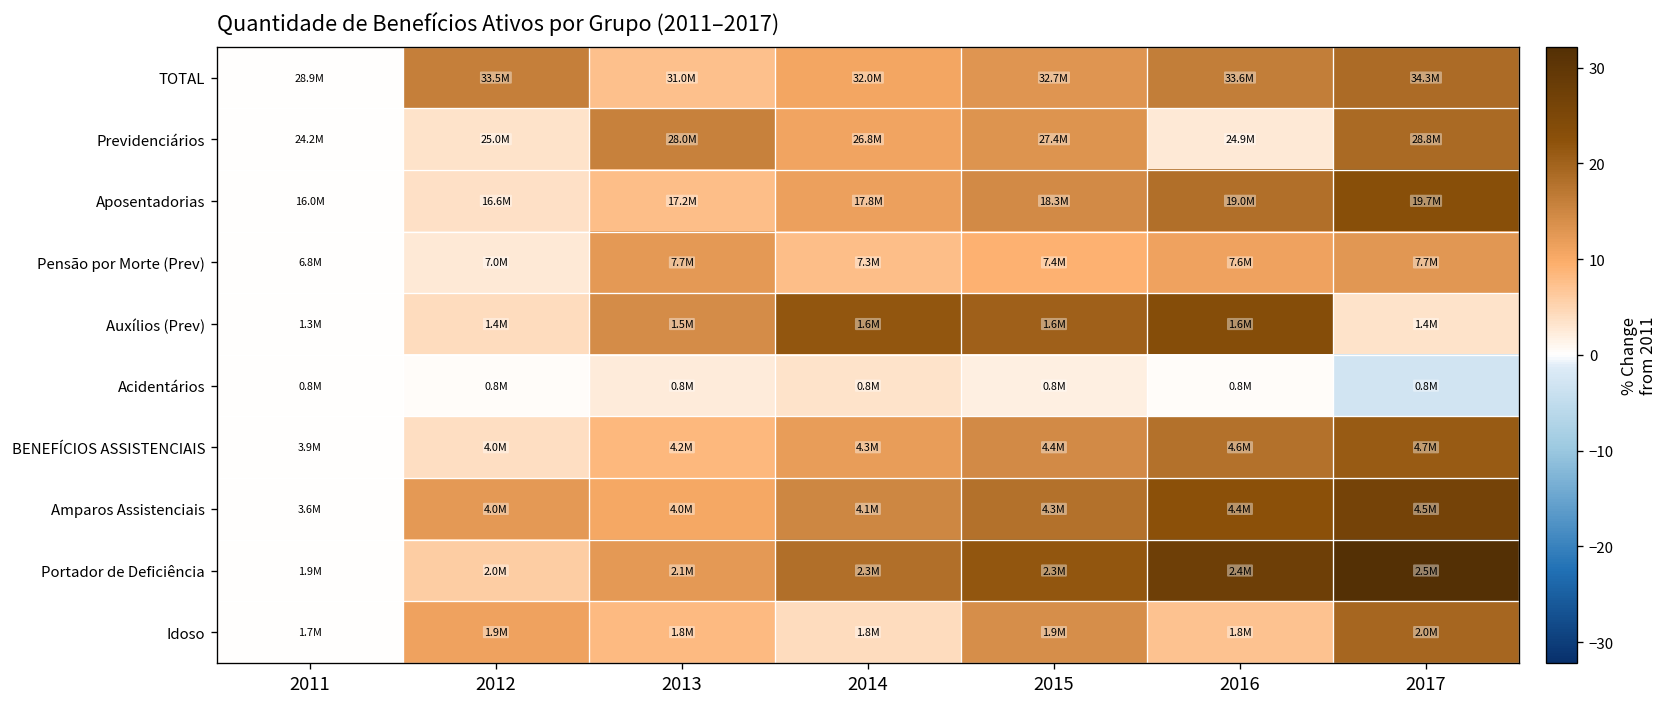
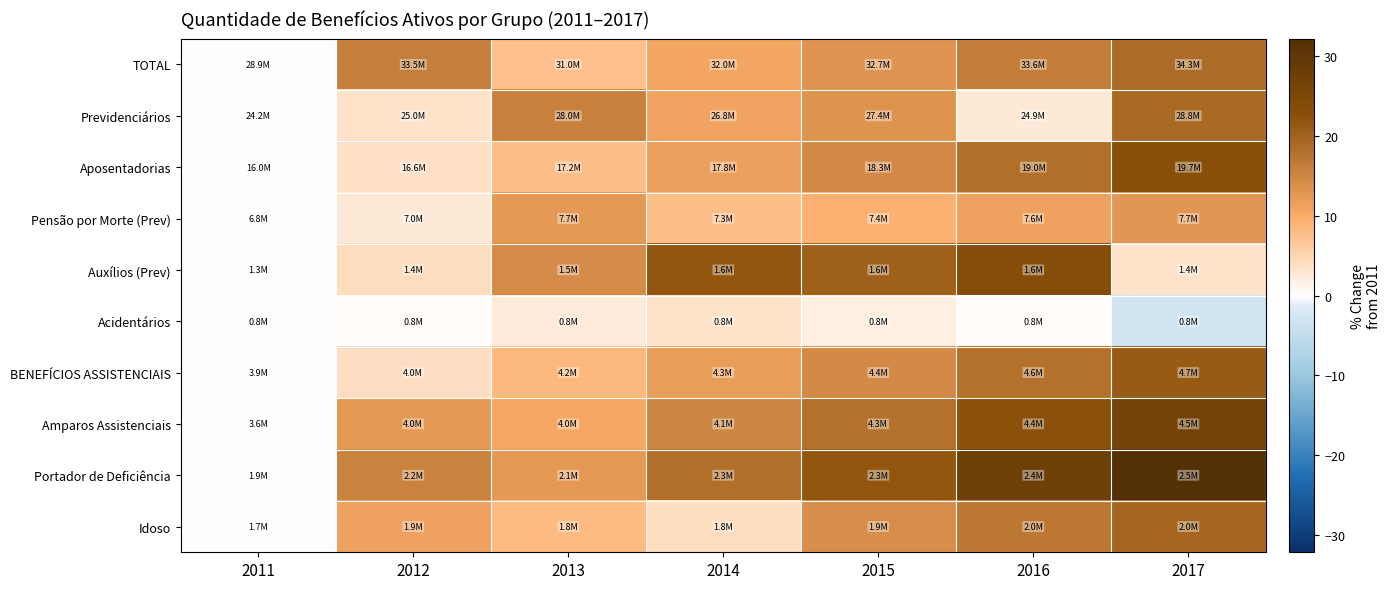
  {
    "Portador de Deficiência": {
-     "2012": "2.0M"
+     "2012": "2.2M"
    },
    "Idoso": {
-     "2016": "1.8M"
+     "2016": "2.0M"
    }
  }
